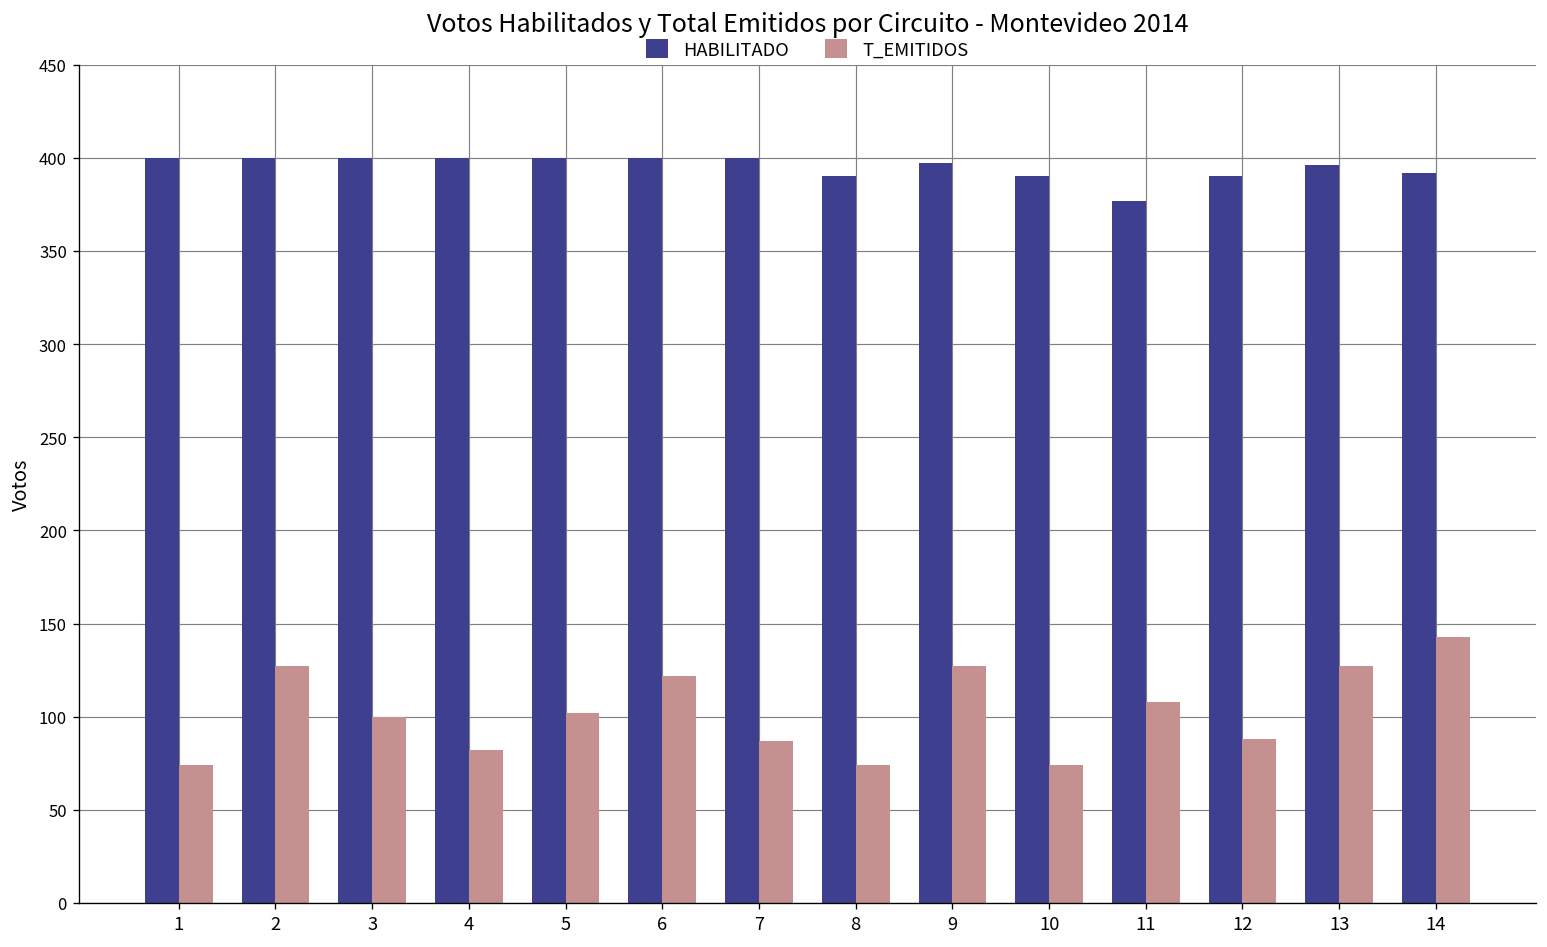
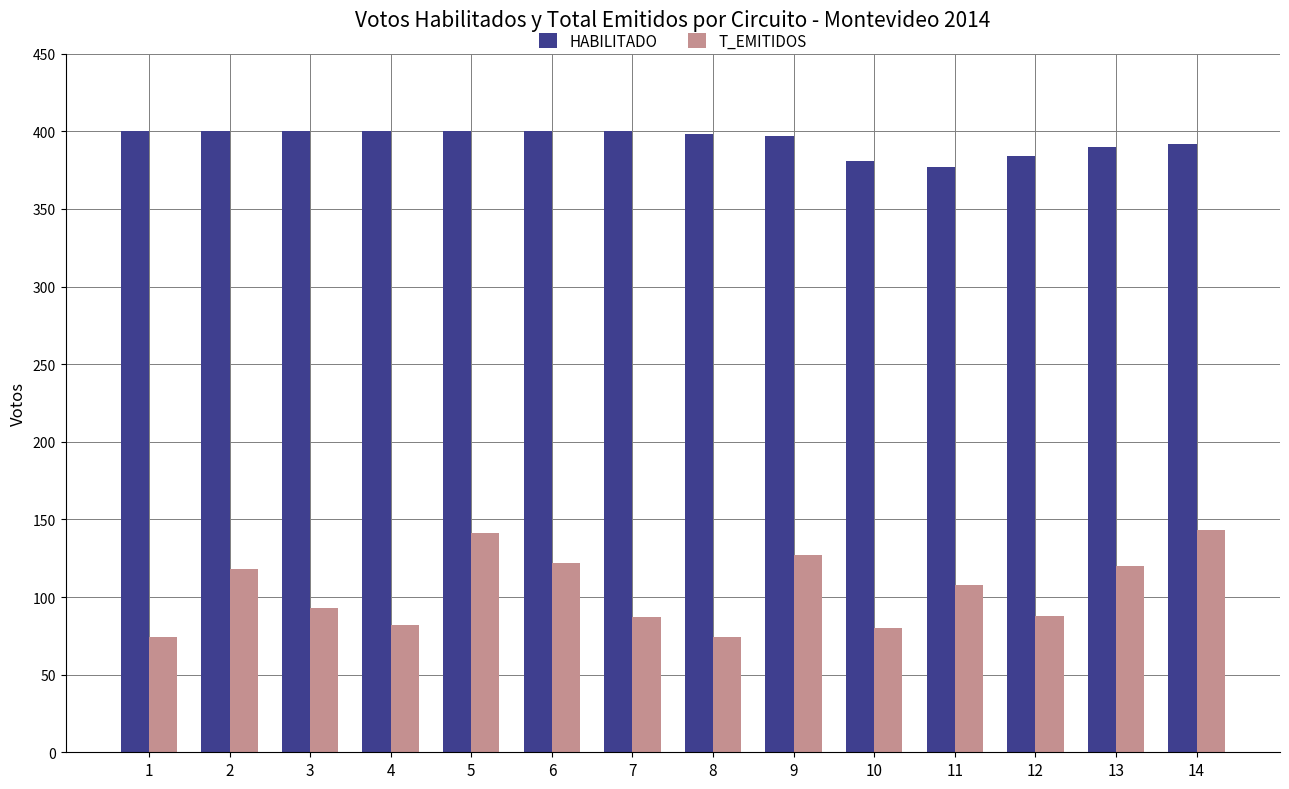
  {
    "HABILITADO": {
      "1": 400,
      "2": 400,
      "3": 400,
      "4": 400,
      "5": 400,
      "6": 400,
      "7": 400,
-     "8": 390,
+     "8": 398,
      "9": 397,
-     "10": 390,
+     "10": 381,
      "11": 377,
-     "12": 390,
-     "13": 396,
+     "12": 384,
+     "13": 390,
      "14": 392
    },
    "T_EMITIDOS": {
      "1": 74,
-     "2": 127,
-     "3": 100,
+     "2": 118,
+     "3": 93,
      "4": 82,
-     "5": 102,
+     "5": 141,
      "6": 122,
      "7": 87,
      "8": 74,
      "9": 127,
-     "10": 74,
+     "10": 80,
      "11": 108,
      "12": 88,
-     "13": 127,
+     "13": 120,
      "14": 143
    }
  }
